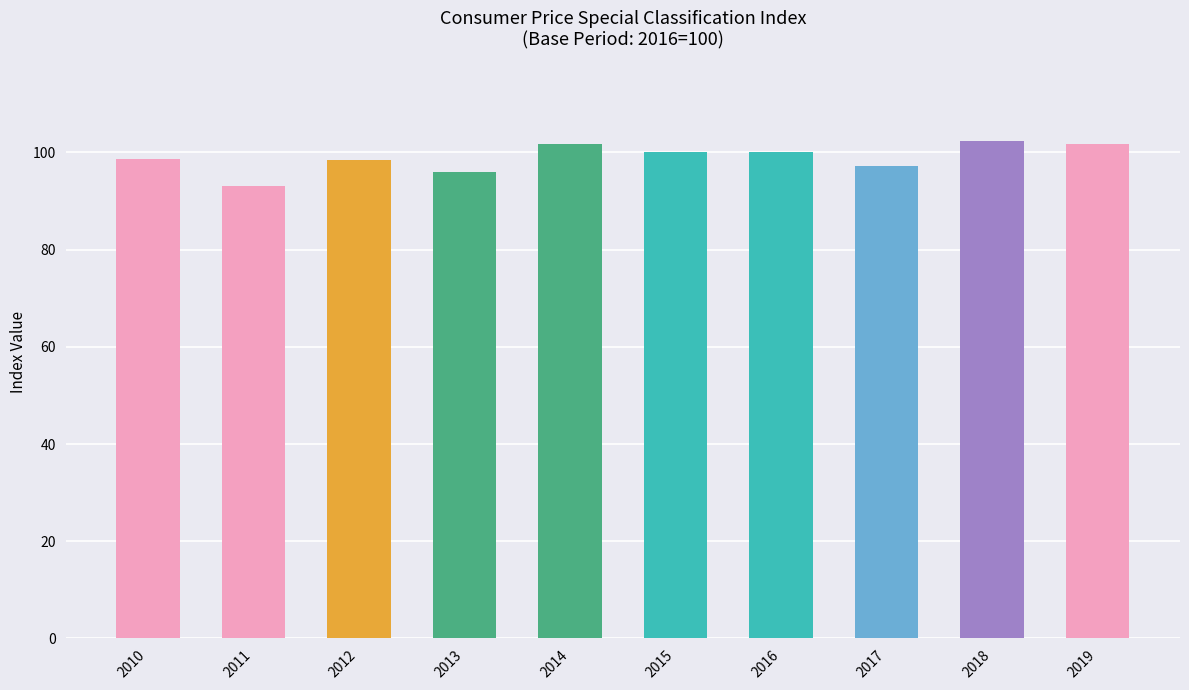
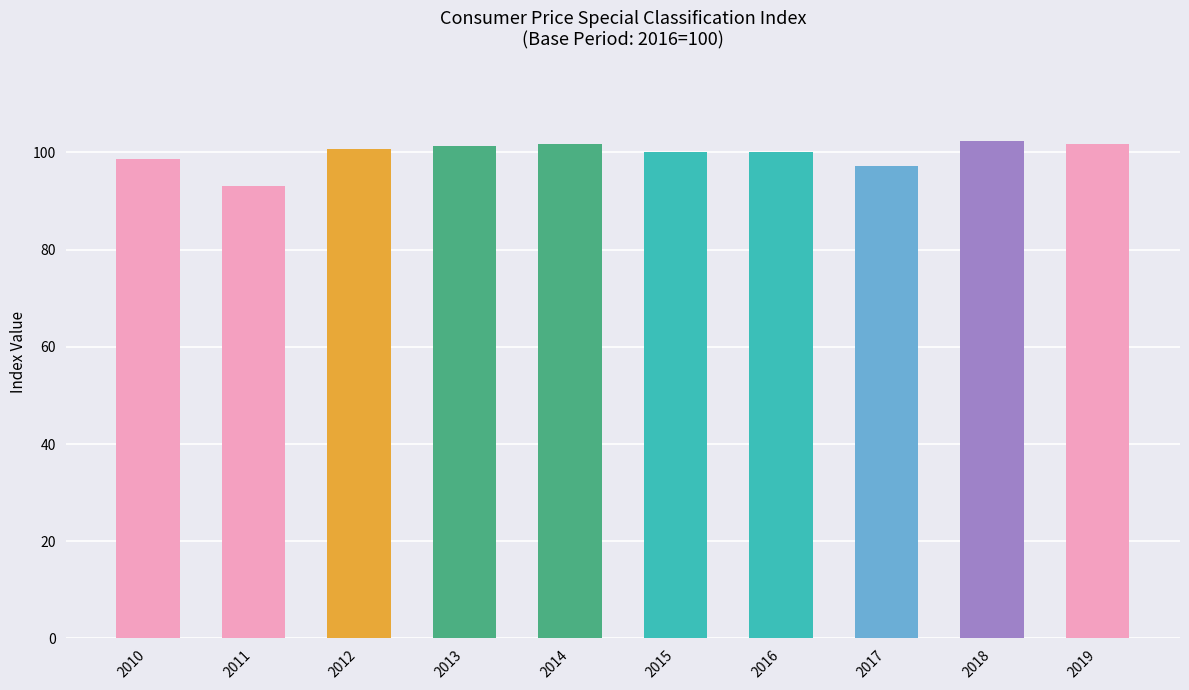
  {
    "2010": 99,
    "2011": 93,
-   "2012": 98,
-   "2013": 96,
+   "2012": 101,
+   "2013": 101,
    "2014": 102,
    "2015": 100,
    "2016": 100,
    "2017": 97,
    "2018": 102,
    "2019": 102
  }
